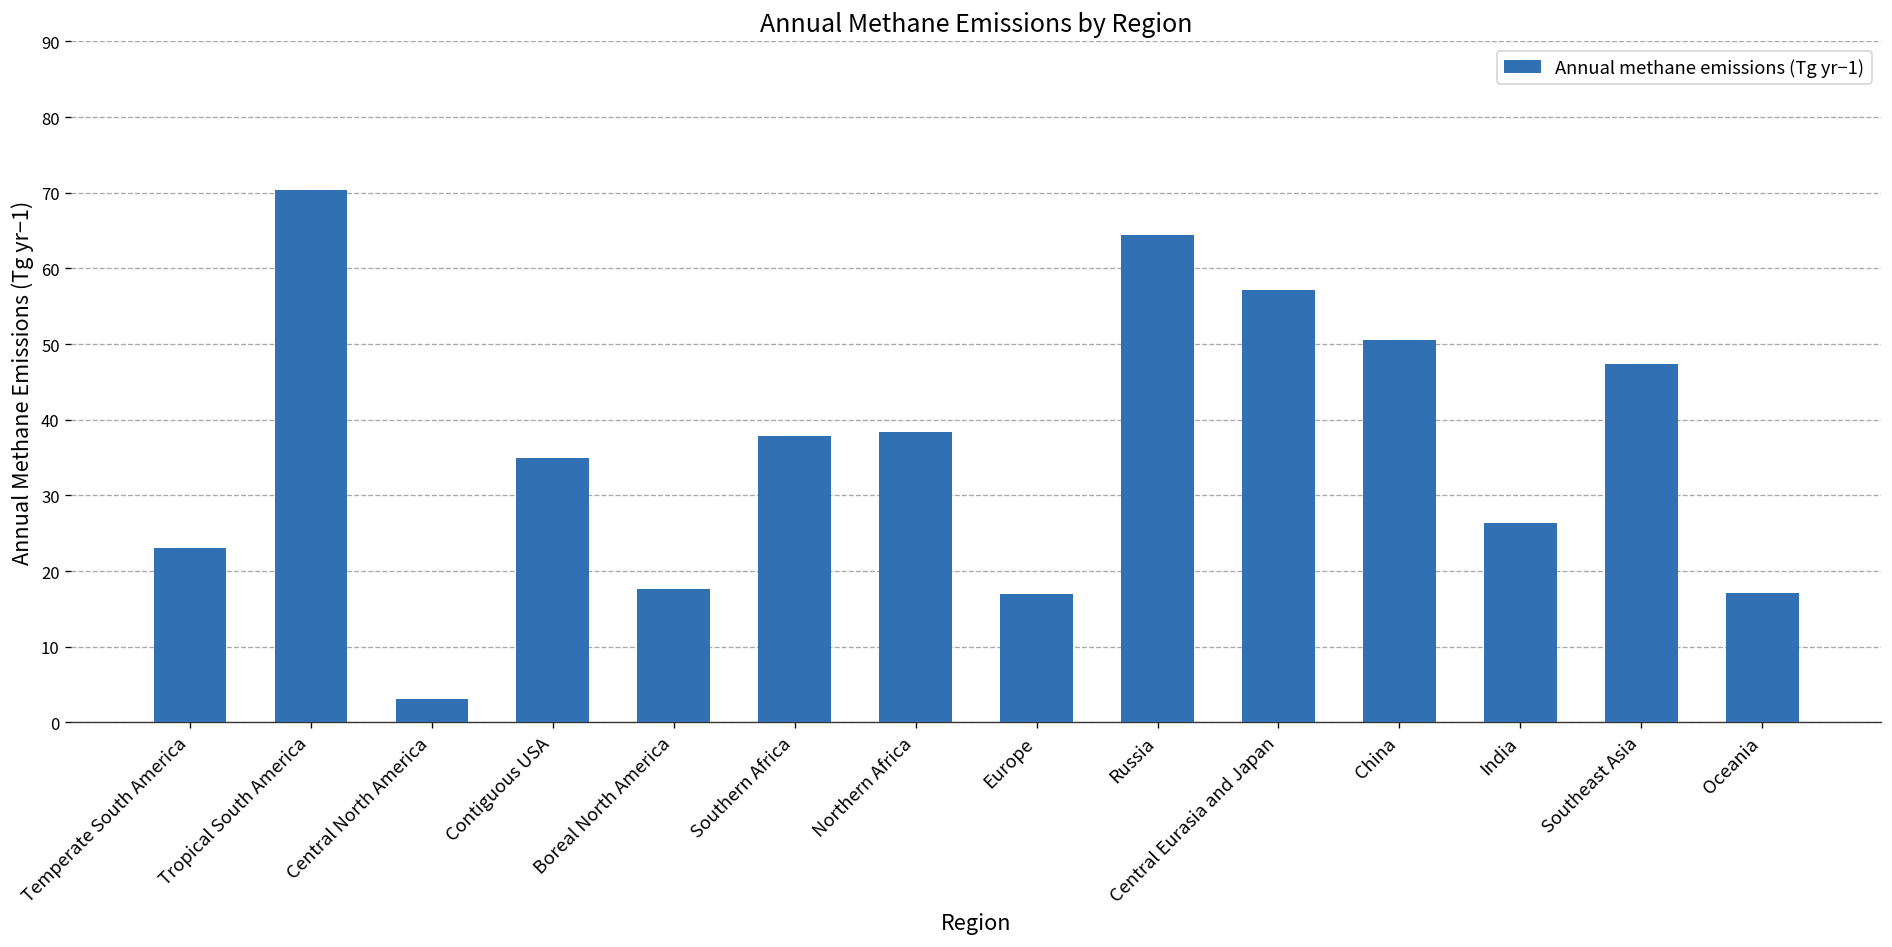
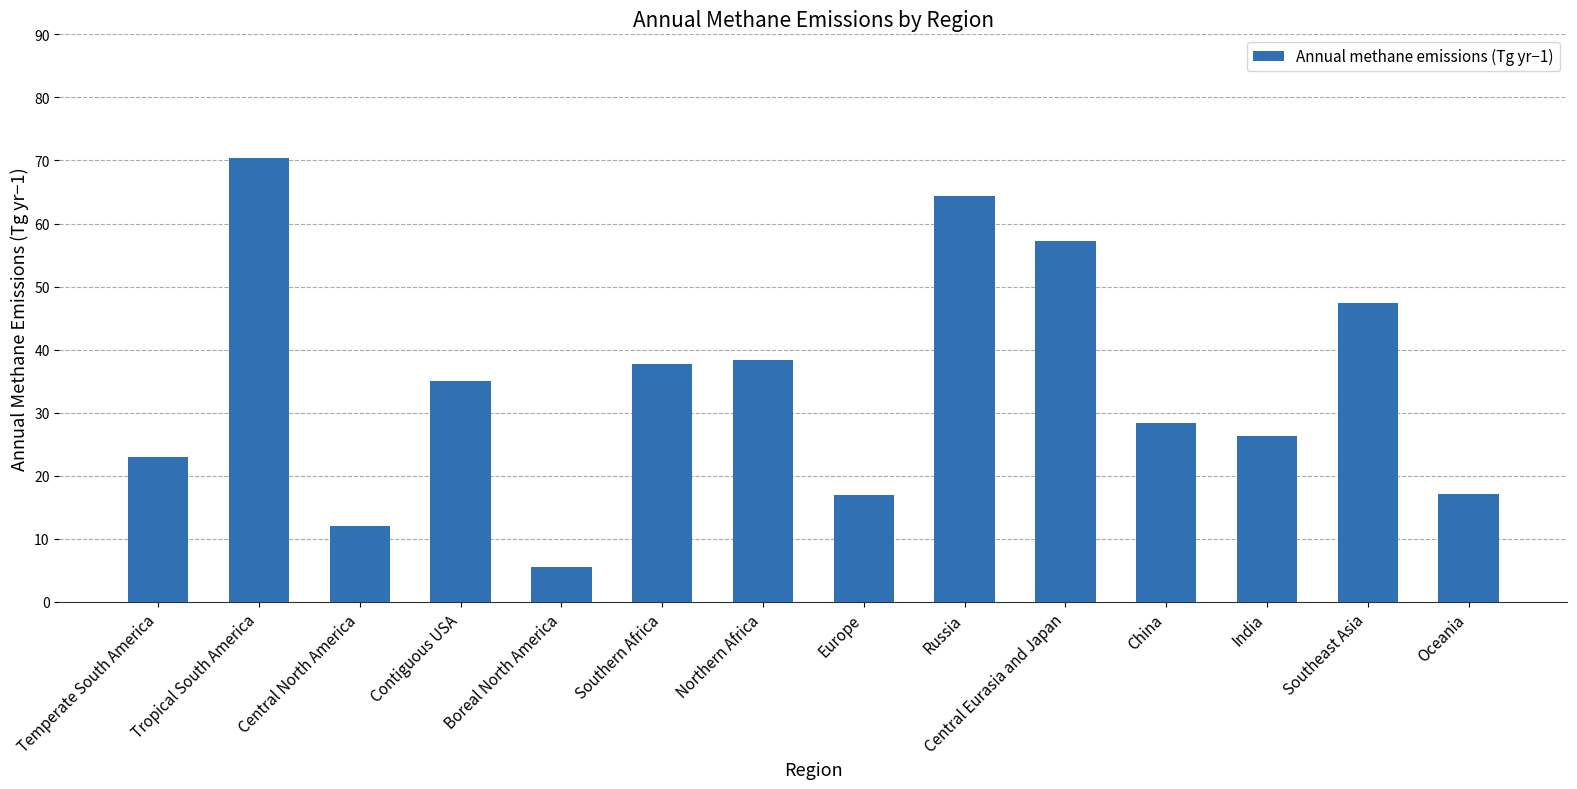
  {
    "Temperate South America": 23,
    "Tropical South America": 70,
-   "Central North America": 3,
+   "Central North America": 12,
    "Contiguous USA": 35,
-   "Boreal North America": 18,
+   "Boreal North America": 6,
    "Southern Africa": 38,
    "Northern Africa": 38,
    "Europe": 17,
    "Russia": 64,
    "Central Eurasia and Japan": 57,
-   "China": 51,
+   "China": 28,
    "India": 26,
    "Southeast Asia": 47,
    "Oceania": 17
  }
